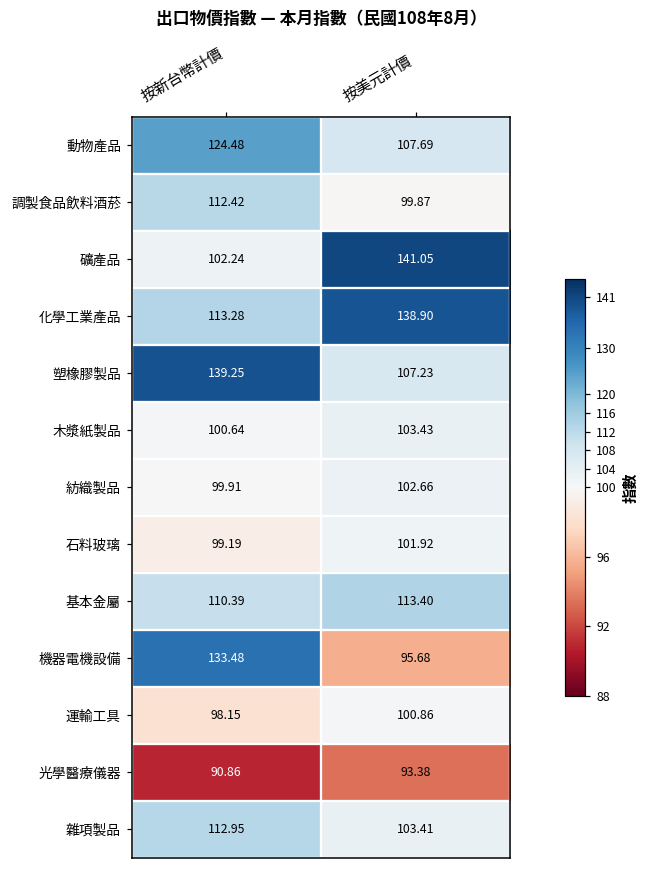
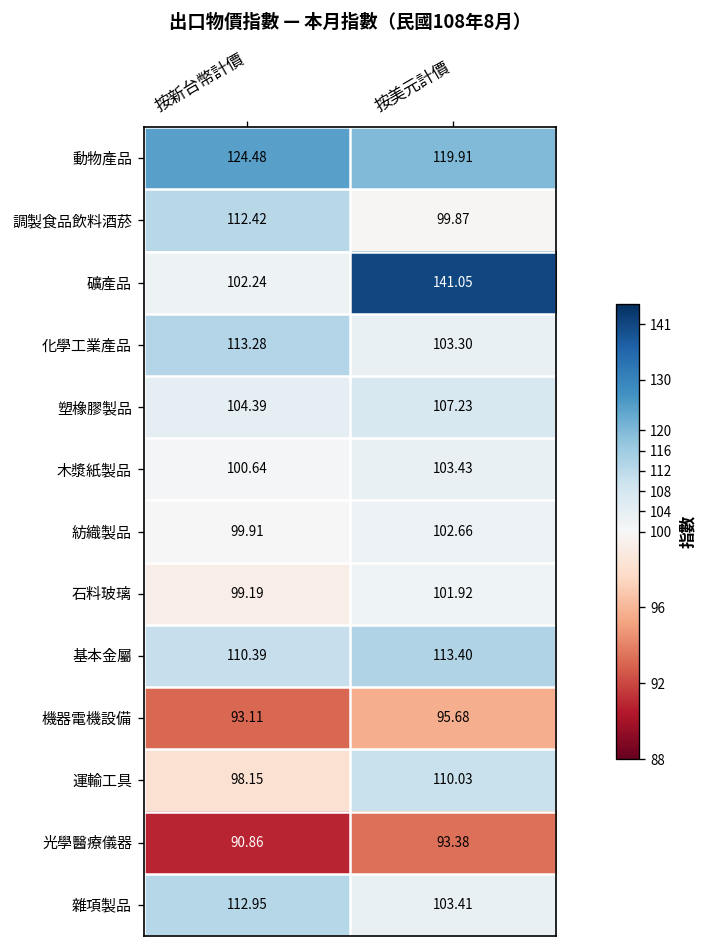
  {
    "動物產品": {
      "按新台幣計價": 124.48,
-     "按美元計價": 107.69
+     "按美元計價": 119.91
    },
    "調製食品飲料酒菸": {
      "按新台幣計價": 112.42,
      "按美元計價": 99.87
    },
    "礦產品": {
      "按新台幣計價": 102.24,
      "按美元計價": 141.05
    },
    "化學工業產品": {
      "按新台幣計價": 113.28,
-     "按美元計價": 138.90
+     "按美元計價": 103.30
    },
    "塑橡膠製品": {
-     "按新台幣計價": 139.25,
+     "按新台幣計價": 104.39,
      "按美元計價": 107.23
    },
    "木漿紙製品": {
      "按新台幣計價": 100.64,
      "按美元計價": 103.43
    },
    "紡織製品": {
      "按新台幣計價": 99.91,
      "按美元計價": 102.66
    },
    "石料玻璃": {
      "按新台幣計價": 99.19,
      "按美元計價": 101.92
    },
    "基本金屬": {
      "按新台幣計價": 110.39,
      "按美元計價": 113.40
    },
    "機器電機設備": {
-     "按新台幣計價": 133.48,
+     "按新台幣計價": 93.11,
      "按美元計價": 95.68
    },
    "運輸工具": {
      "按新台幣計價": 98.15,
-     "按美元計價": 100.86
+     "按美元計價": 110.03
    },
    "光學醫療儀器": {
      "按新台幣計價": 90.86,
      "按美元計價": 93.38
    },
    "雜項製品": {
      "按新台幣計價": 112.95,
      "按美元計價": 103.41
    }
  }
